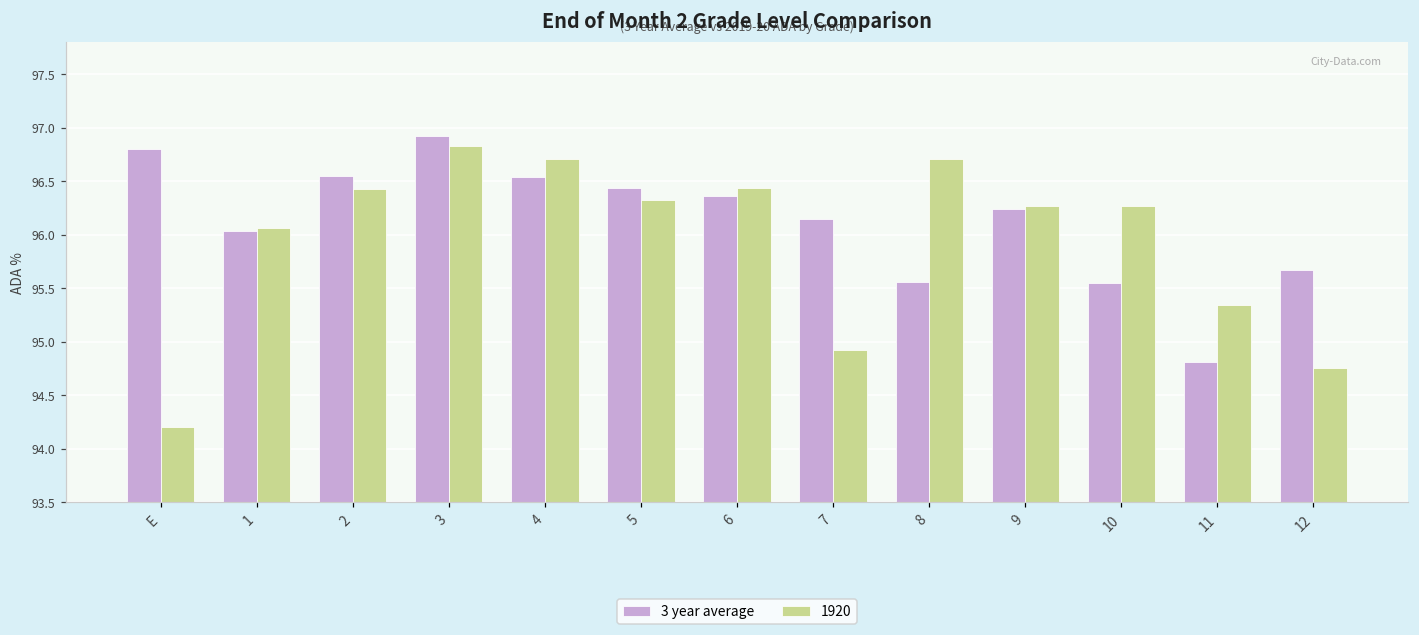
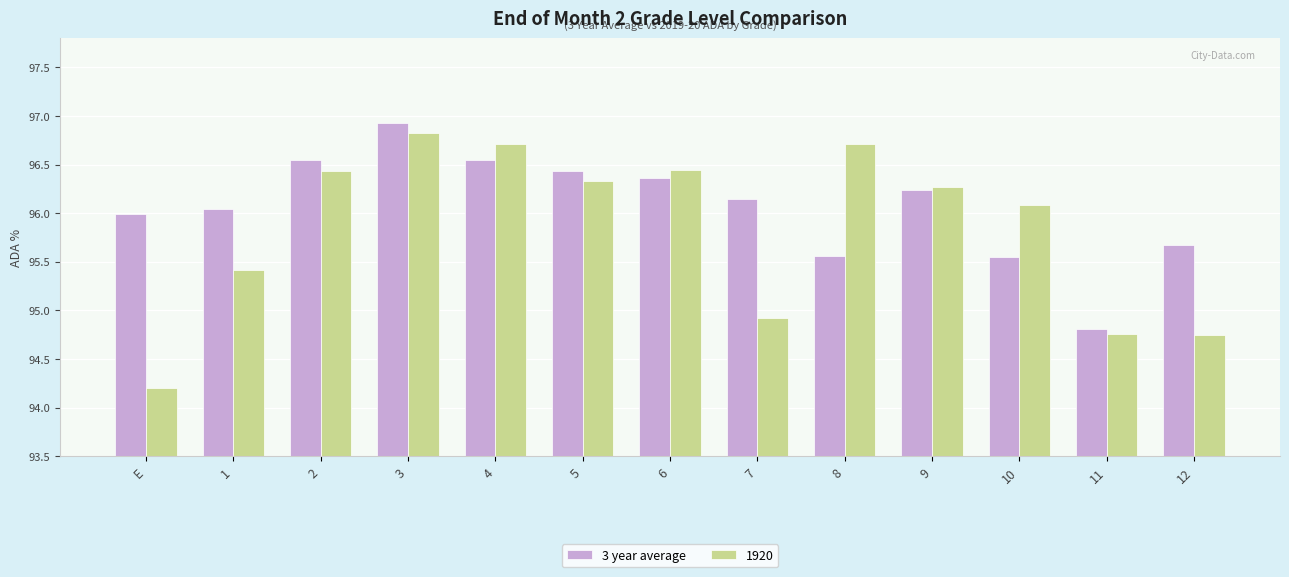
  {
    "3 year average": {
-     "E": 96.8,
+     "E": 96.0,
      "1": 96.0,
      "2": 96.6,
      "3": 96.9,
      "4": 96.5,
      "5": 96.4,
      "6": 96.4,
      "7": 96.1,
      "8": 95.6,
      "9": 96.2,
      "10": 95.5,
      "11": 94.8,
      "12": 95.7
    },
    "1920": {
      "E": 94.2,
-     "1": 96.1,
+     "1": 95.4,
      "2": 96.4,
      "3": 96.8,
      "4": 96.7,
      "5": 96.3,
      "6": 96.4,
      "7": 94.9,
      "8": 96.7,
      "9": 96.3,
-     "10": 96.3,
-     "11": 95.3,
+     "10": 96.1,
+     "11": 94.8,
      "12": 94.8
    }
  }
